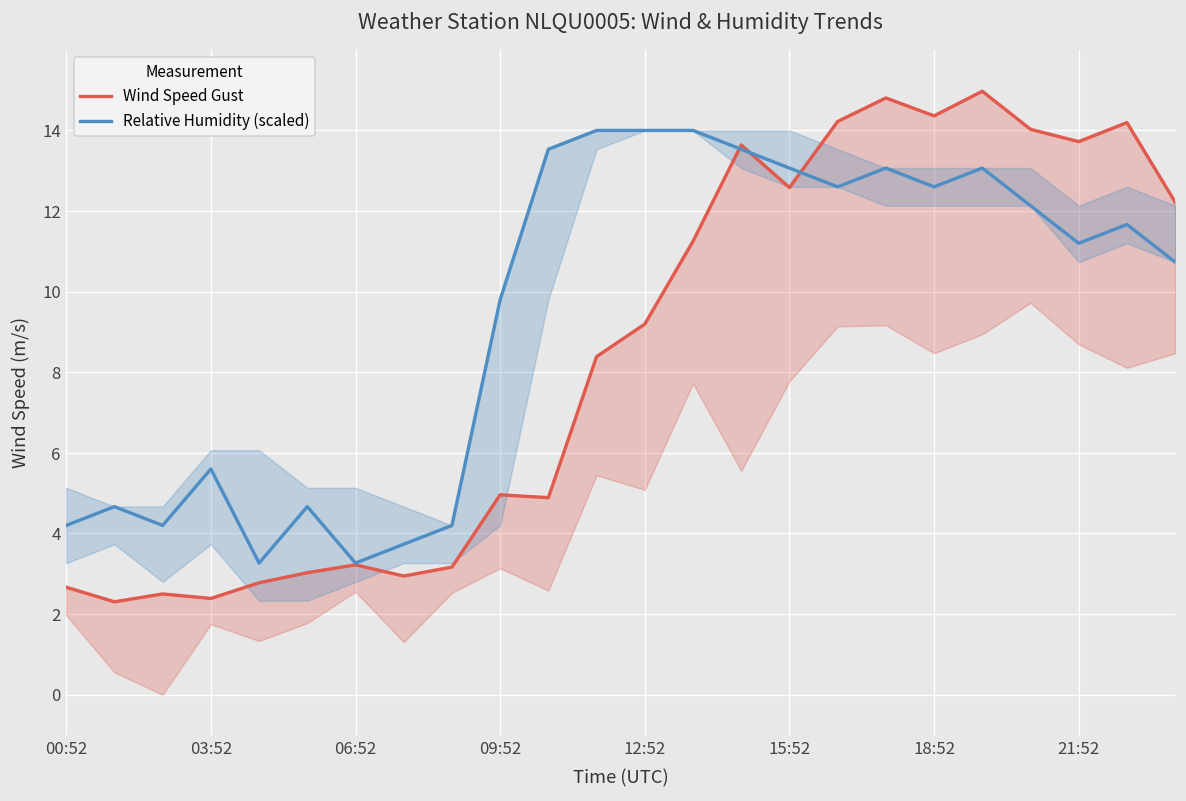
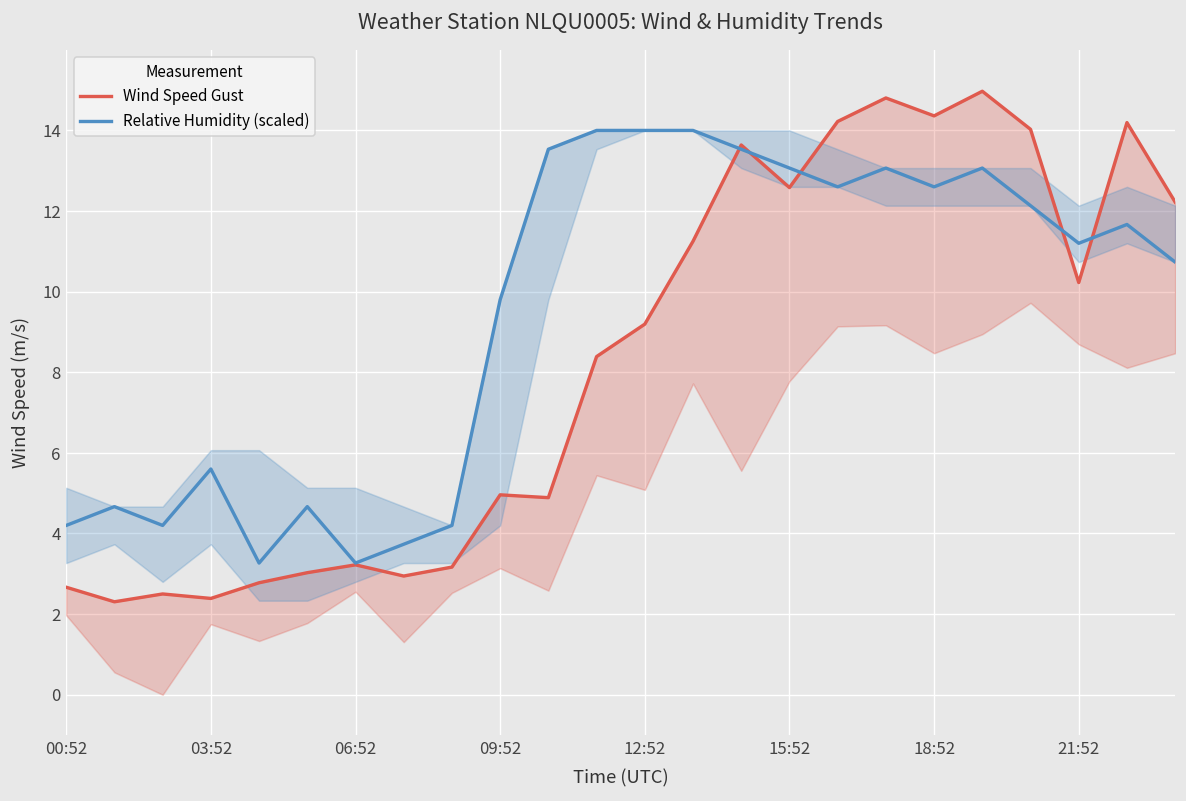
  {
    "Wind Speed Gust": {
      "00:52": 2.7,
      "03:52": 2.4,
      "09:52": 5.0,
      "12:52": 9.2,
      "15:52": 12.6,
      "18:52": 14.4,
-     "21:52": 13.7
+     "21:52": 10.2
    }
  }
